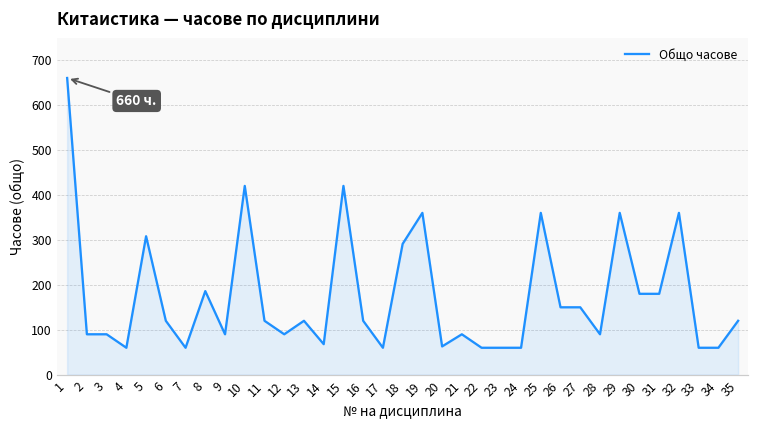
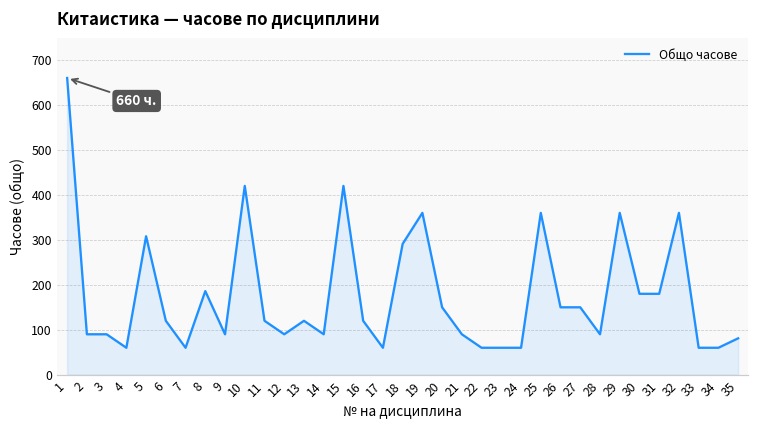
  {
    "1": 660,
    "2": 90,
    "3": 90,
    "4": 60,
    "5": 310,
    "6": 120,
    "7": 60,
    "8": 190,
    "9": 90,
    "10": 420,
    "11": 120,
    "12": 90,
    "13": 120,
-   "14": 70,
+   "14": 90,
    "15": 420,
    "16": 120,
    "17": 60,
    "18": 290,
    "19": 360,
-   "20": 60,
+   "20": 150,
    "21": 90,
    "22": 60,
    "23": 60,
    "24": 60,
    "25": 360,
    "26": 150,
    "27": 150,
    "28": 90,
    "29": 360,
    "30": 180,
    "31": 180,
    "32": 360,
    "33": 60,
    "34": 60,
-   "35": 120
+   "35": 80
  }
